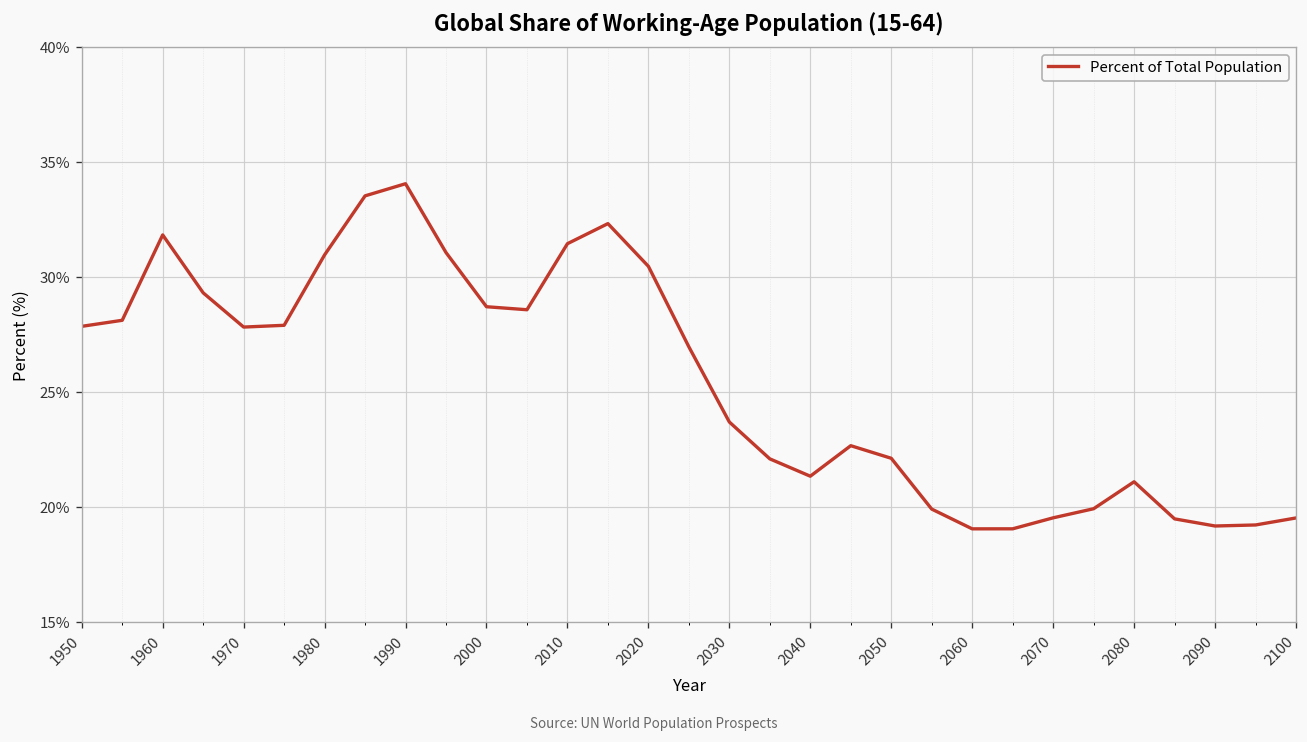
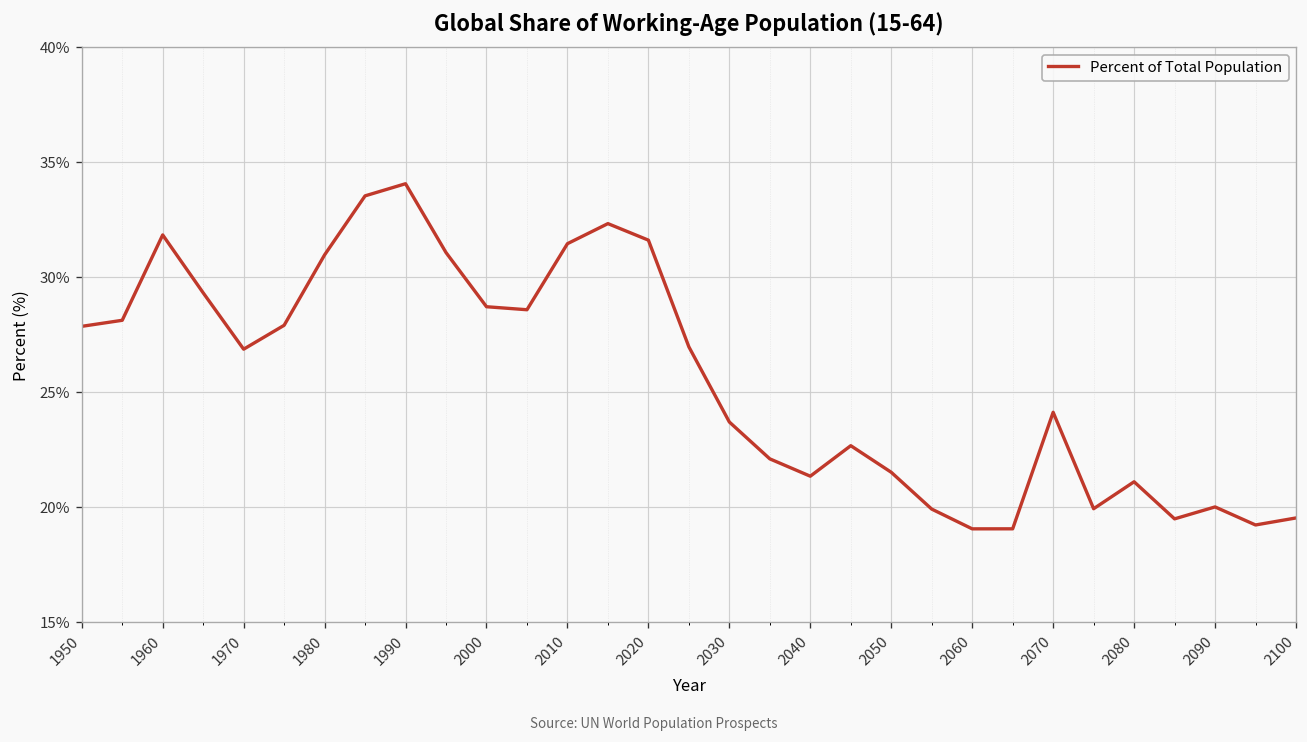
  {
    "1950": "27.9%",
    "1960": "31.8%",
-   "1970": "27.8%",
+   "1970": "26.9%",
    "1980": "31.0%",
    "1990": "34.1%",
    "2000": "28.7%",
    "2010": "31.4%",
-   "2020": "30.5%",
+   "2020": "31.6%",
    "2030": "23.7%",
    "2040": "21.3%",
-   "2050": "22.1%",
+   "2050": "21.5%",
    "2060": "19.0%",
-   "2070": "19.5%",
+   "2070": "24.1%",
    "2080": "21.1%",
-   "2090": "19.2%",
+   "2090": "20.0%",
    "2100": "19.5%"
  }
